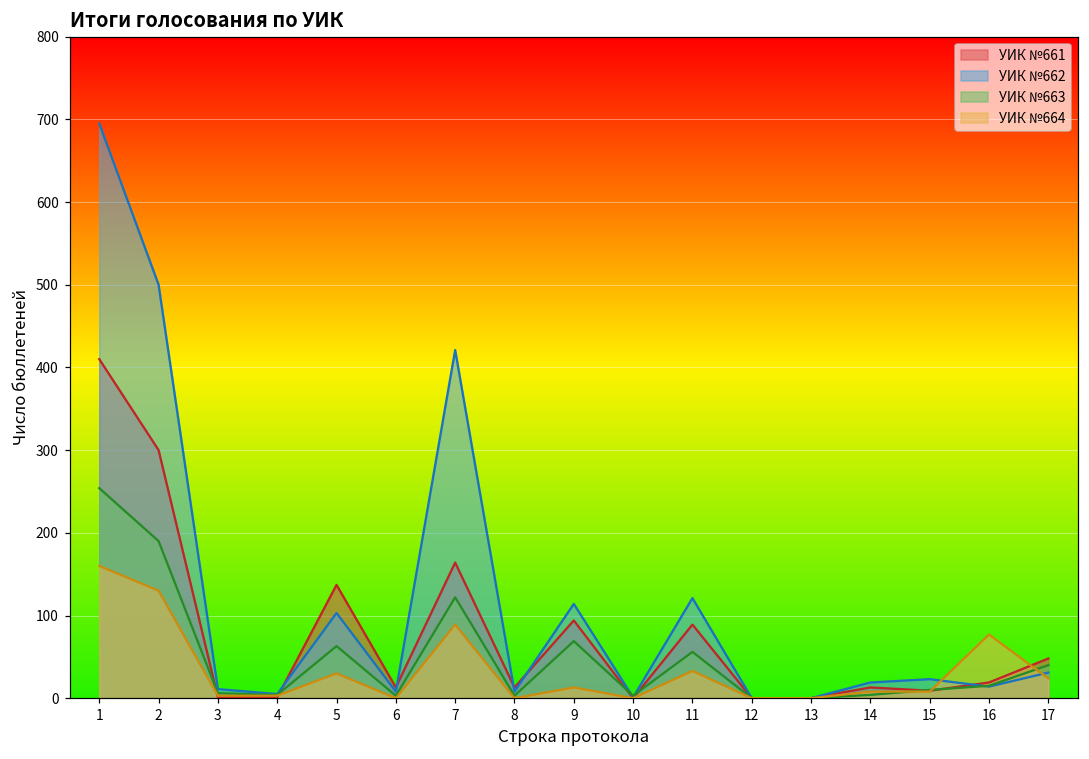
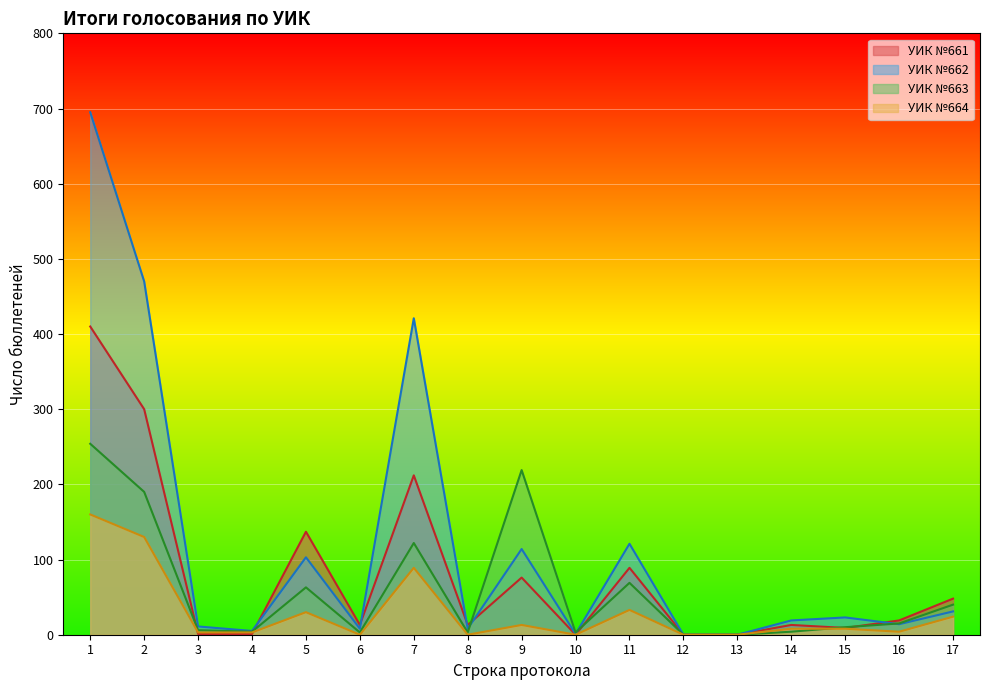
  {
    "УИК №661": {
      "1": 410,
      "2": 300,
      "5": 140,
      "6": 10,
-     "7": 160,
+     "7": 210,
      "8": 10,
-     "9": 90,
+     "9": 80,
      "11": 90,
      "14": 10,
      "16": 20,
      "17": 50
    },
    "УИК №662": {
      "1": 700,
-     "2": 500,
+     "2": 470,
      "3": 10,
      "5": 100,
      "6": 10,
      "7": 420,
      "8": 10,
      "9": 110,
      "11": 120,
      "14": 20,
      "15": 20,
      "17": 30
    },
    "УИК №663": {
      "1": 250,
      "2": 190,
      "5": 60,
      "7": 120,
-     "9": 70,
-     "11": 60,
+     "9": 220,
+     "11": 70,
      "14": 0,
      "17": 40
    },
    "УИК №664": {
      "1": 160,
      "2": 130,
      "5": 30,
      "7": 90,
      "9": 10,
      "11": 30,
      "14": 10,
-     "16": 80,
+     "16": 0,
      "17": 20
    }
  }
